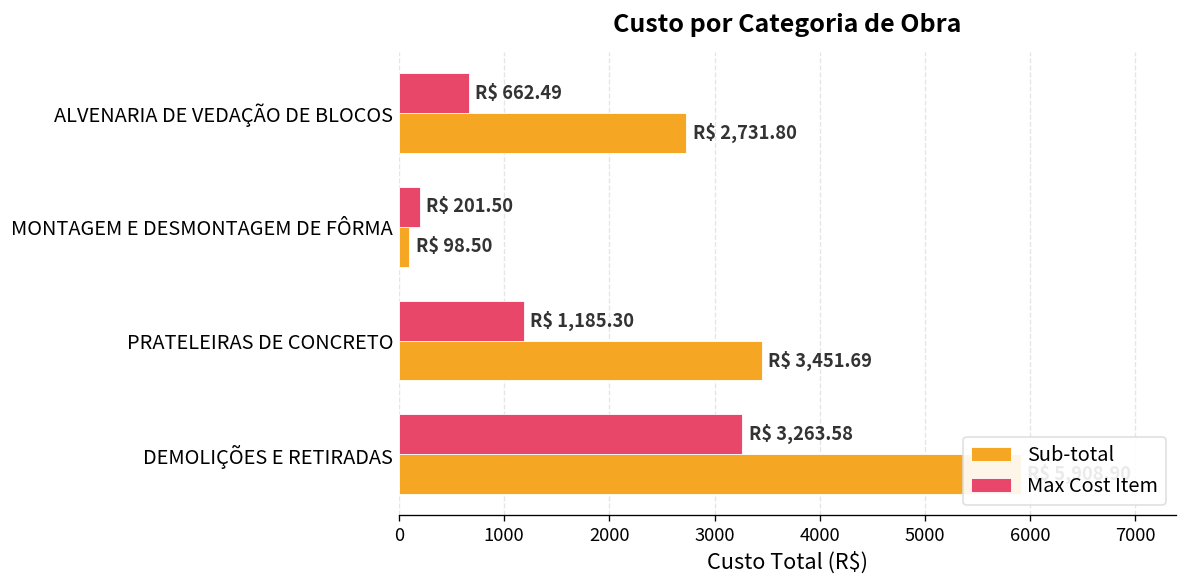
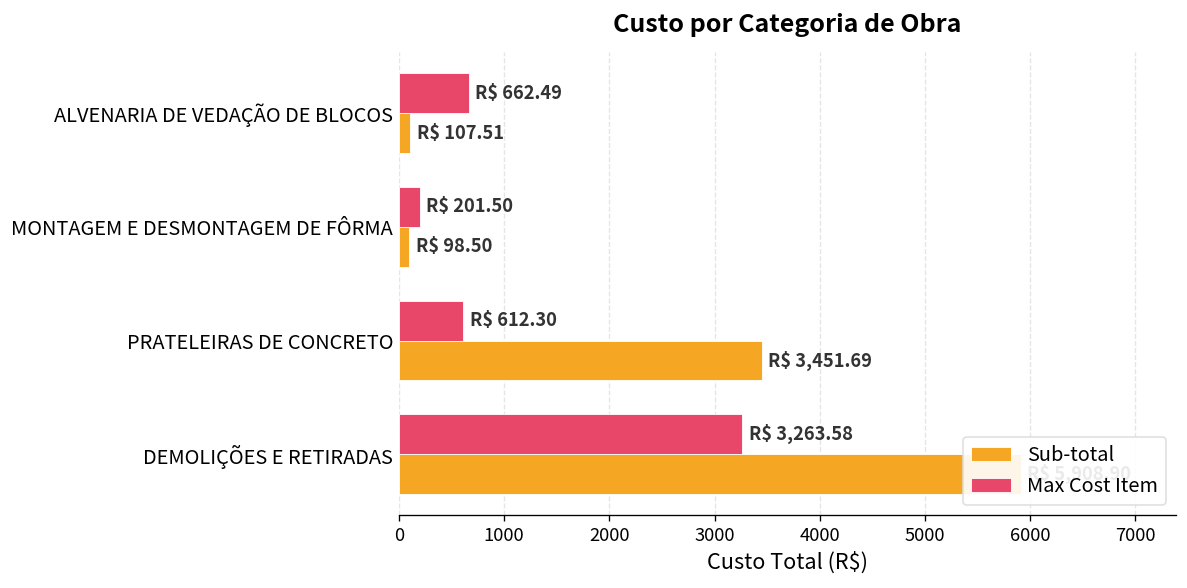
  {
    "Sub-total": {
-     "ALVENARIA DE VEDAÇÃO DE BLOCOS": "2,731.80",
+     "ALVENARIA DE VEDAÇÃO DE BLOCOS": "107.51",
      "MONTAGEM E DESMONTAGEM DE FÔRMA": "98.50",
      "PRATELEIRAS DE CONCRETO": "3,451.69"
    },
    "Max Cost Item": {
      "ALVENARIA DE VEDAÇÃO DE BLOCOS": "662.49",
      "MONTAGEM E DESMONTAGEM DE FÔRMA": "201.50",
-     "PRATELEIRAS DE CONCRETO": "1,185.30",
+     "PRATELEIRAS DE CONCRETO": "612.30",
      "DEMOLIÇÕES E RETIRADAS": "3,263.58"
    }
  }
